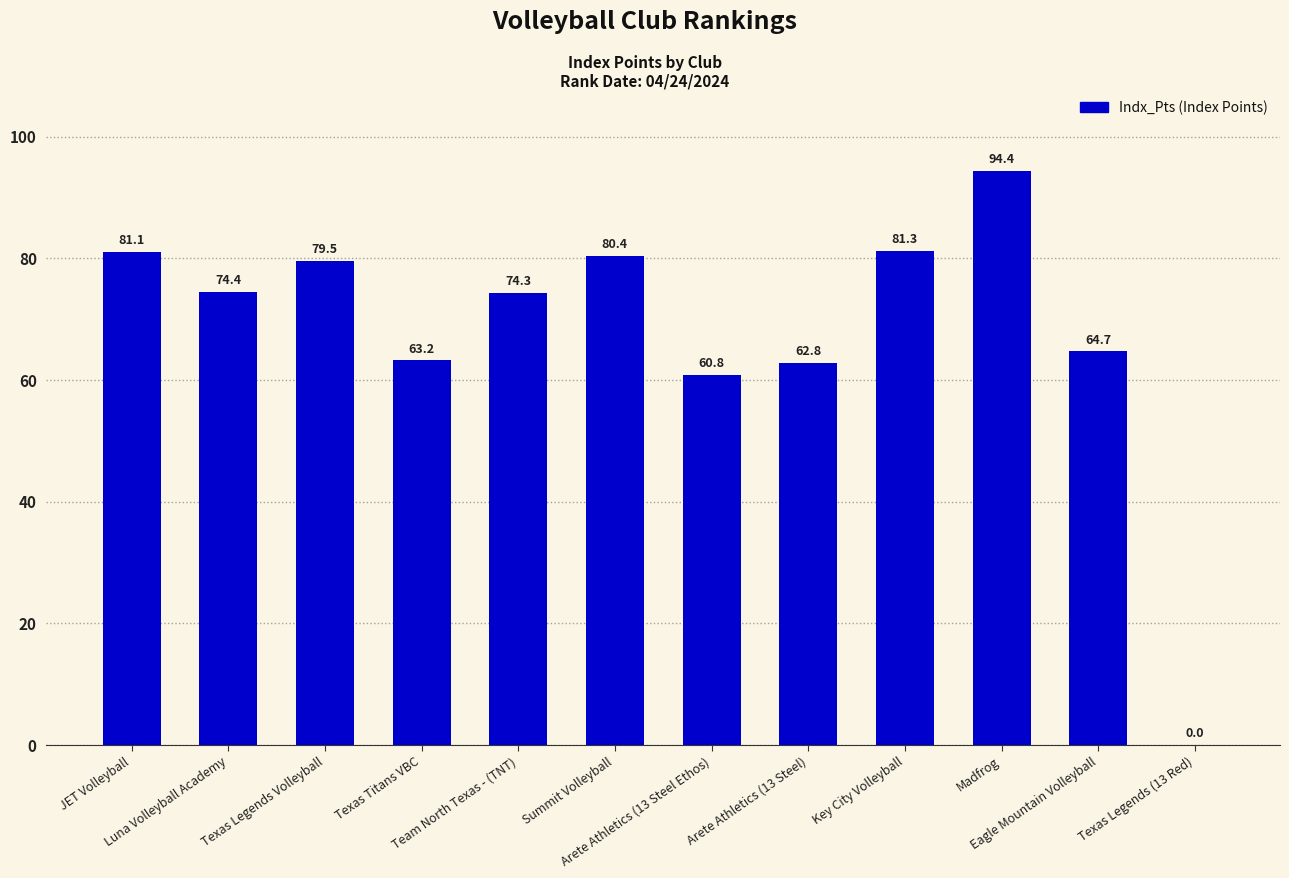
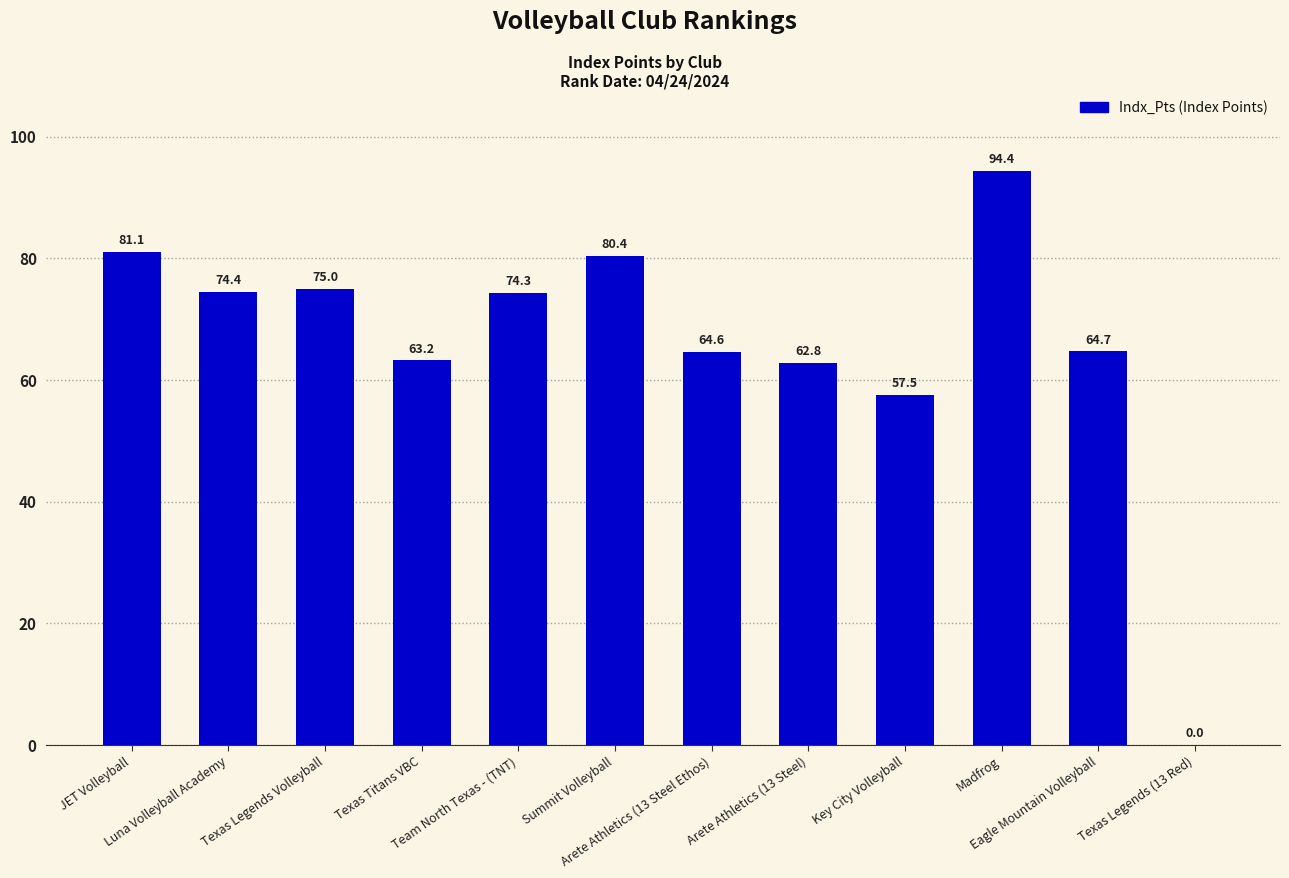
  {
    "JET Volleyball": 81.1,
    "Luna Volleyball Academy": 74.4,
-   "Texas Legends Volleyball": 79.5,
+   "Texas Legends Volleyball": 75.0,
    "Texas Titans VBC": 63.2,
    "Team North Texas - (TNT)": 74.3,
    "Summit Volleyball": 80.4,
-   "Arete Athletics (13 Steel Ethos)": 60.8,
+   "Arete Athletics (13 Steel Ethos)": 64.6,
    "Arete Athletics (13 Steel)": 62.8,
-   "Key City Volleyball": 81.3,
+   "Key City Volleyball": 57.5,
    "Madfrog": 94.4,
    "Eagle Mountain Volleyball": 64.7,
    "Texas Legends (13 Red)": 0.0
  }
